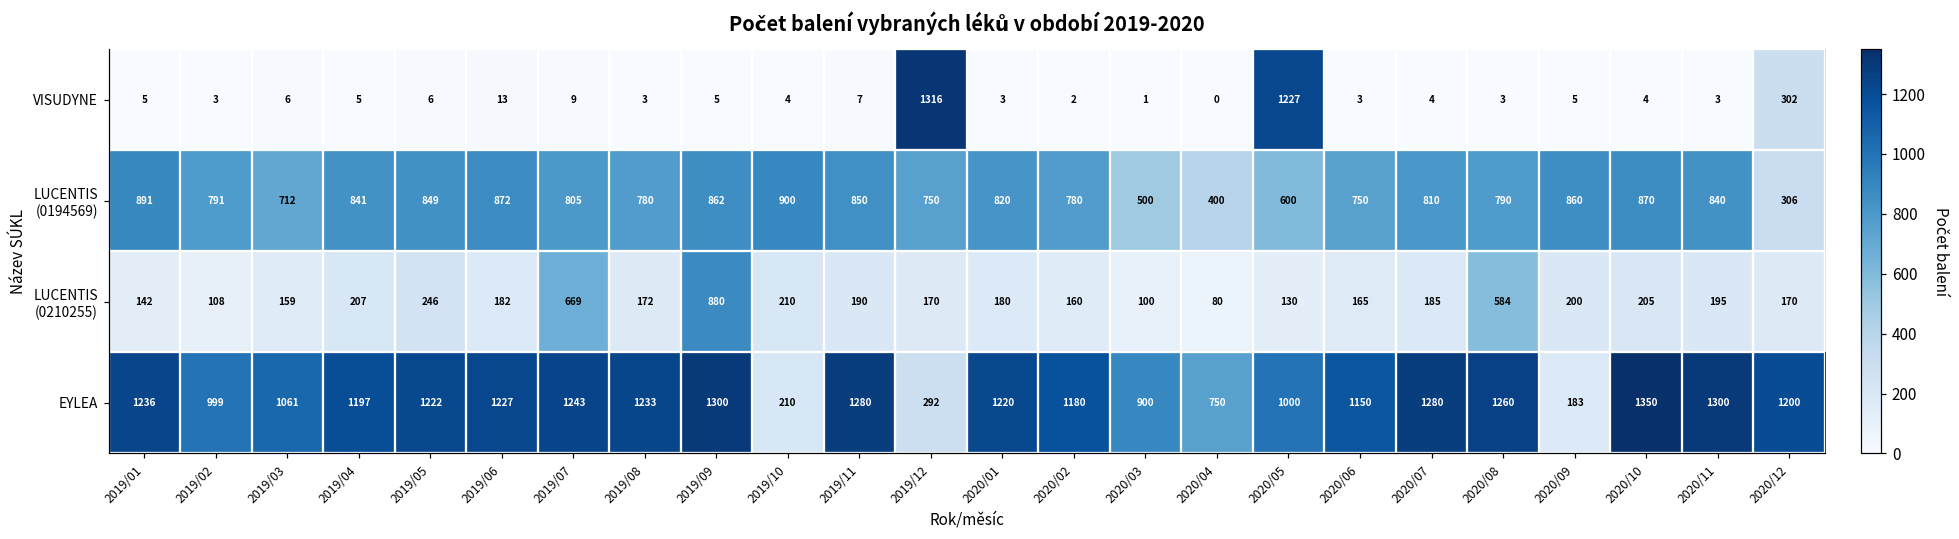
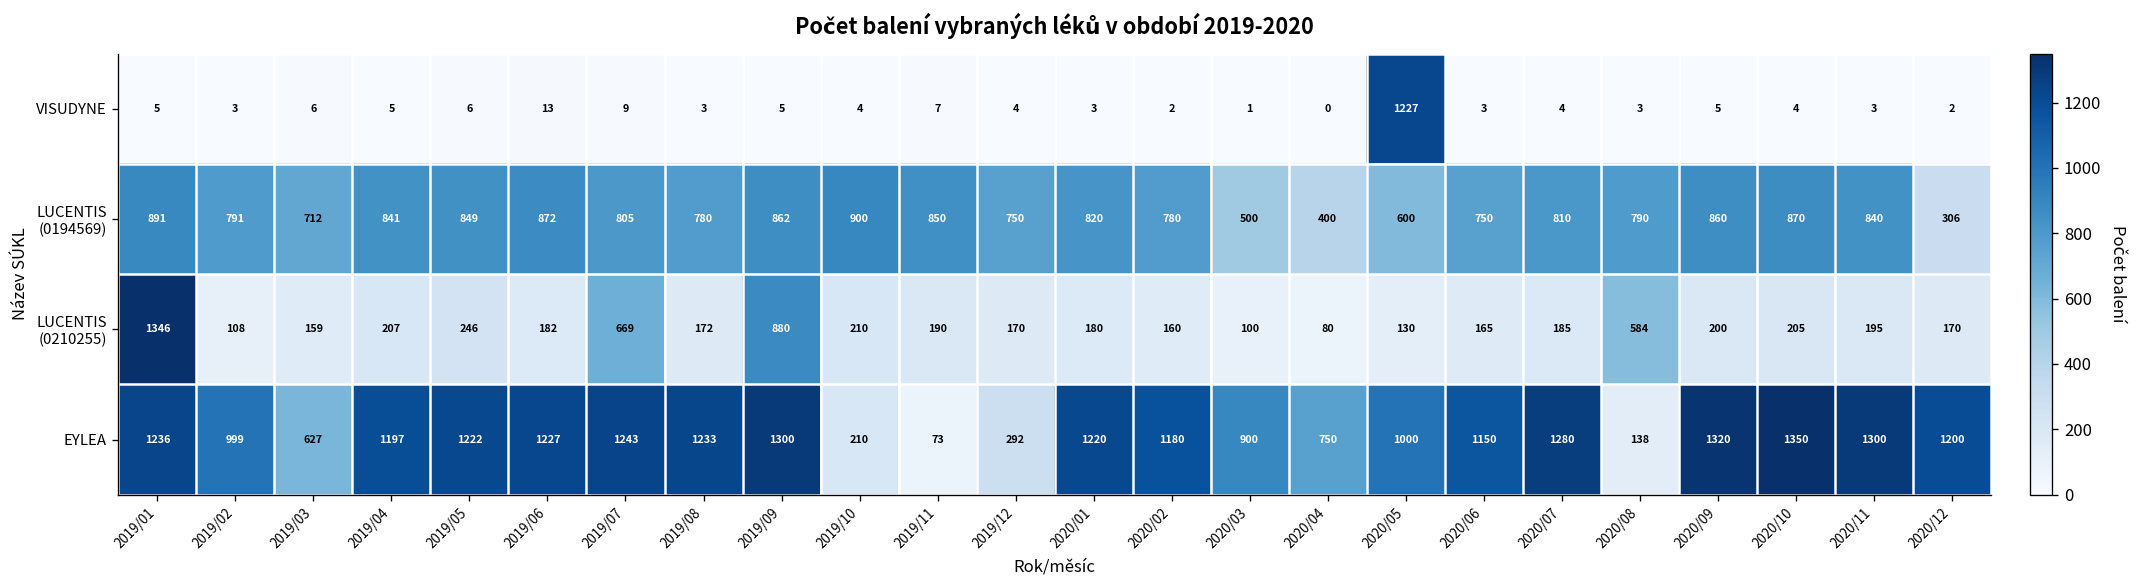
  {
    "VISUDYNE": {
      "2019/01": 5,
      "2019/02": 3,
      "2019/03": 6,
      "2019/04": 5,
      "2019/05": 6,
      "2019/06": 13,
      "2019/07": 9,
      "2019/08": 3,
      "2019/09": 5,
      "2019/10": 4,
      "2019/11": 7,
-     "2019/12": 1316,
+     "2019/12": 4,
      "2020/01": 3,
      "2020/02": 2,
      "2020/03": 1,
      "2020/04": 0,
      "2020/05": 1227,
      "2020/06": 3,
      "2020/07": 4,
      "2020/08": 3,
      "2020/09": 5,
      "2020/10": 4,
      "2020/11": 3,
-     "2020/12": 302
+     "2020/12": 2
    },
    "LUCENTIS (0194569)": {
      "2019/01": 891,
      "2019/02": 791,
      "2019/03": 712,
      "2019/04": 841,
      "2019/05": 849,
      "2019/06": 872,
      "2019/07": 805,
      "2019/08": 780,
      "2019/09": 862,
      "2019/10": 900,
      "2019/11": 850,
      "2019/12": 750,
      "2020/01": 820,
      "2020/02": 780,
      "2020/03": 500,
      "2020/04": 400,
      "2020/05": 600,
      "2020/06": 750,
      "2020/07": 810,
      "2020/08": 790,
      "2020/09": 860,
      "2020/10": 870,
      "2020/11": 840,
      "2020/12": 306
    },
    "LUCENTIS (0210255)": {
-     "2019/01": 142,
+     "2019/01": 1346,
      "2019/02": 108,
      "2019/03": 159,
      "2019/04": 207,
      "2019/05": 246,
      "2019/06": 182,
      "2019/07": 669,
      "2019/08": 172,
      "2019/09": 880,
      "2019/10": 210,
      "2019/11": 190,
      "2019/12": 170,
      "2020/01": 180,
      "2020/02": 160,
      "2020/03": 100,
      "2020/04": 80,
      "2020/05": 130,
      "2020/06": 165,
      "2020/07": 185,
      "2020/08": 584,
      "2020/09": 200,
      "2020/10": 205,
      "2020/11": 195,
      "2020/12": 170
    },
    "EYLEA": {
      "2019/01": 1236,
      "2019/02": 999,
-     "2019/03": 1061,
+     "2019/03": 627,
      "2019/04": 1197,
      "2019/05": 1222,
      "2019/06": 1227,
      "2019/07": 1243,
      "2019/08": 1233,
      "2019/09": 1300,
      "2019/10": 210,
-     "2019/11": 1280,
+     "2019/11": 73,
      "2019/12": 292,
      "2020/01": 1220,
      "2020/02": 1180,
      "2020/03": 900,
      "2020/04": 750,
      "2020/05": 1000,
      "2020/06": 1150,
      "2020/07": 1280,
-     "2020/08": 1260,
-     "2020/09": 183,
+     "2020/08": 138,
+     "2020/09": 1320,
      "2020/10": 1350,
      "2020/11": 1300,
      "2020/12": 1200
    }
  }
